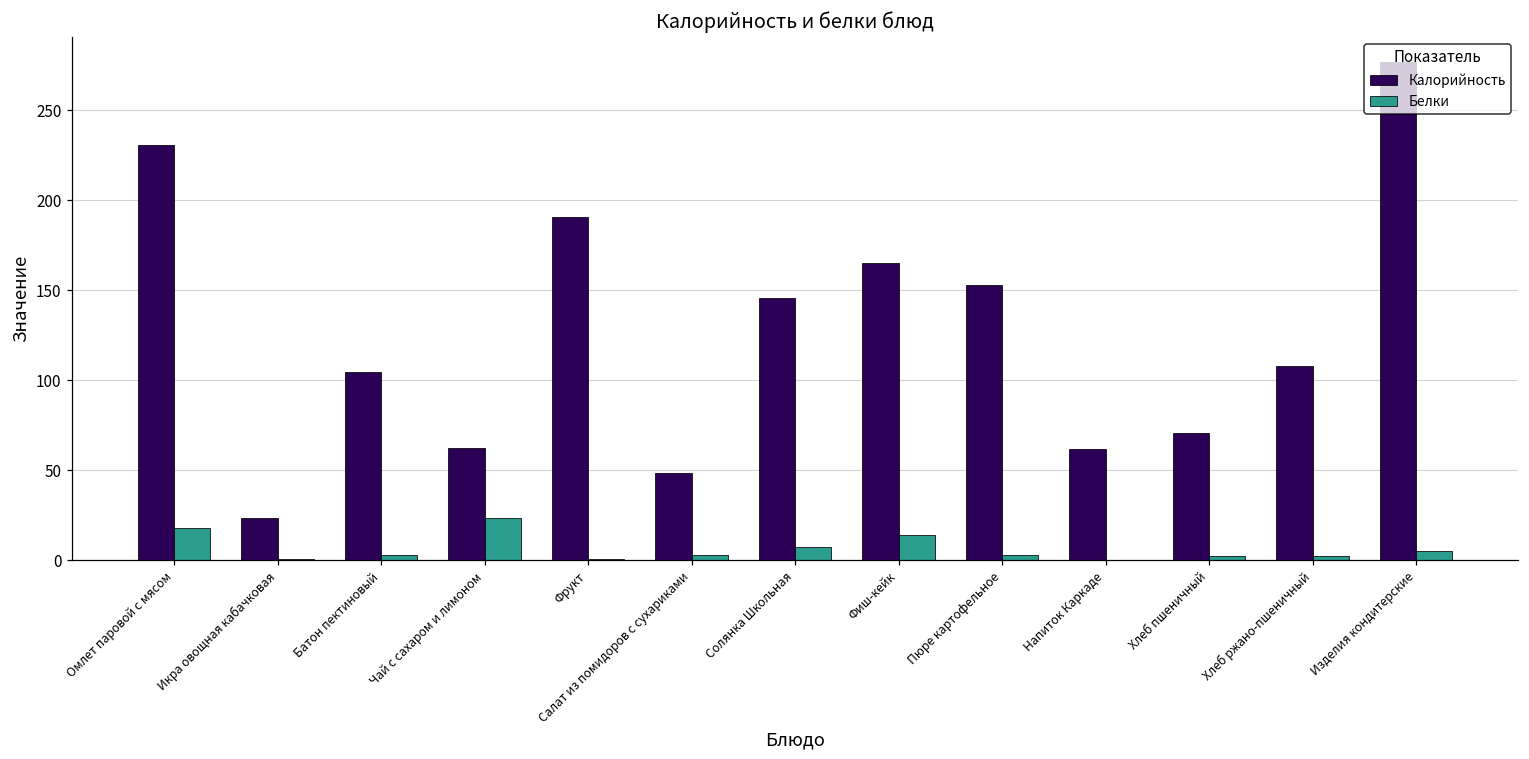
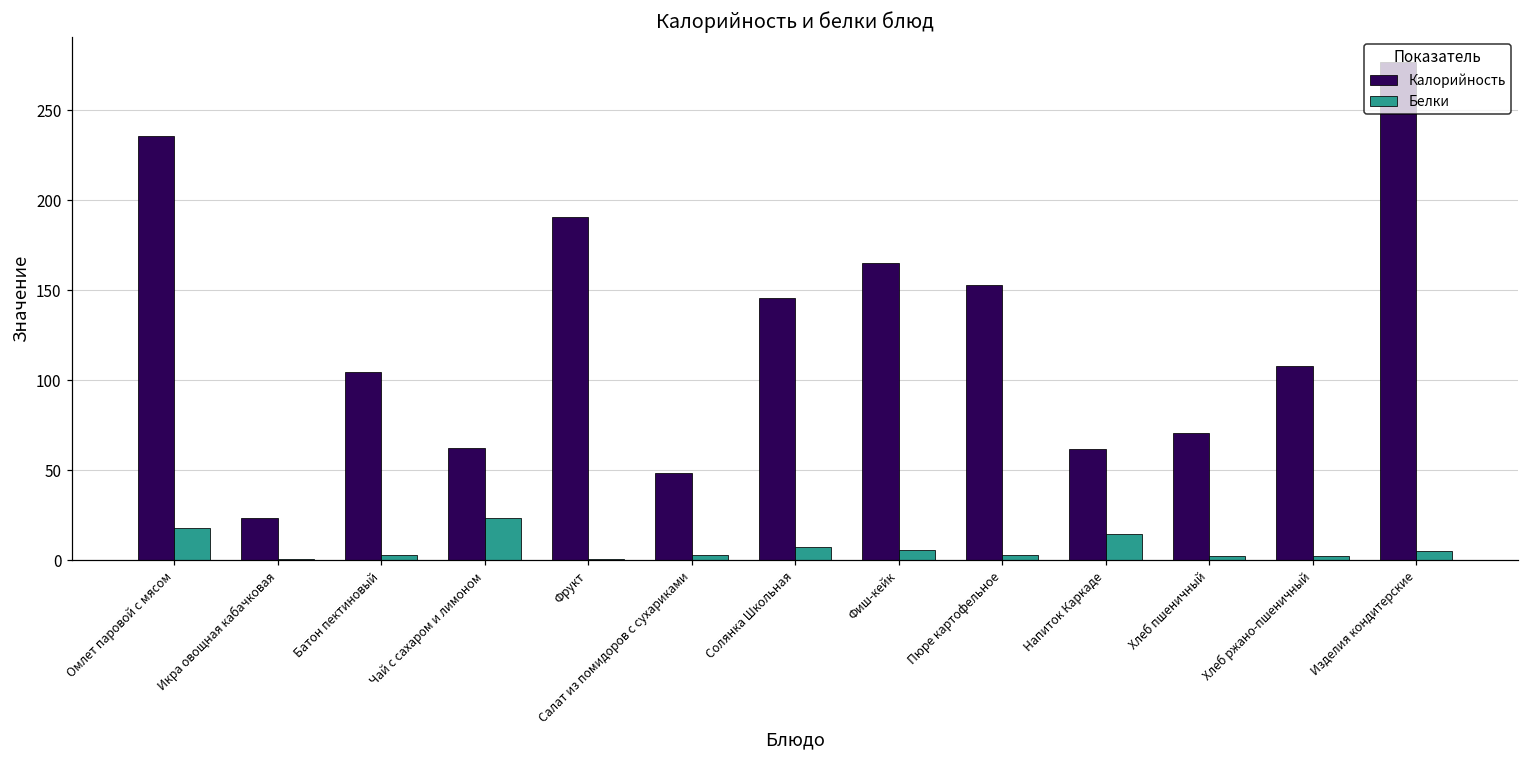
  {
    "Калорийность": {
-     "Омлет паровой с мясом": 230,
+     "Омлет паровой с мясом": 235,
      "Икра овощная кабачковая": 23,
      "Батон пектиновый": 105,
      "Чай с сахаром и лимоном": 62,
      "Фрукт": 191,
      "Салат из помидоров с сухариками": 48,
      "Солянка Школьная": 146,
      "Фиш-кейк": 165,
      "Пюре картофельное": 153,
      "Напиток Каркаде": 62,
      "Хлеб пшеничный": 70,
      "Хлеб ржано-пшеничный": 108
    },
    "Белки": {
      "Омлет паровой с мясом": 18,
      "Батон пектиновый": 3,
      "Чай с сахаром и лимоном": 24,
      "Салат из помидоров с сухариками": 3,
      "Солянка Школьная": 7,
-     "Фиш-кейк": 14,
+     "Фиш-кейк": 6,
      "Пюре картофельное": 3,
-     "Напиток Каркаде": 0,
+     "Напиток Каркаде": 14,
      "Хлеб пшеничный": 2,
      "Хлеб ржано-пшеничный": 2,
      "Изделия кондитерские": 5
    }
  }
